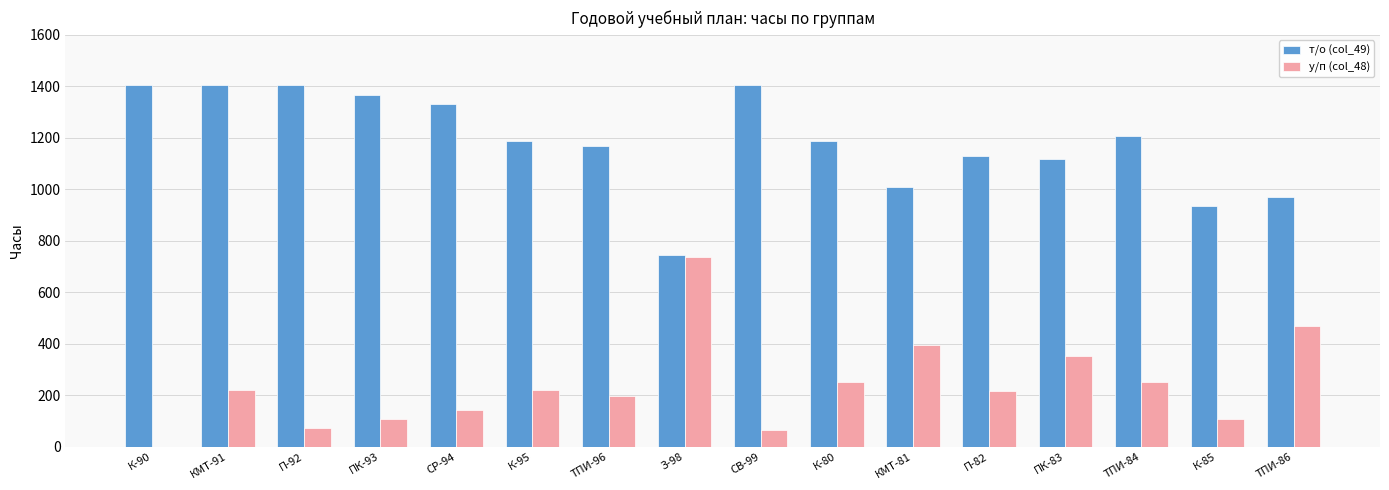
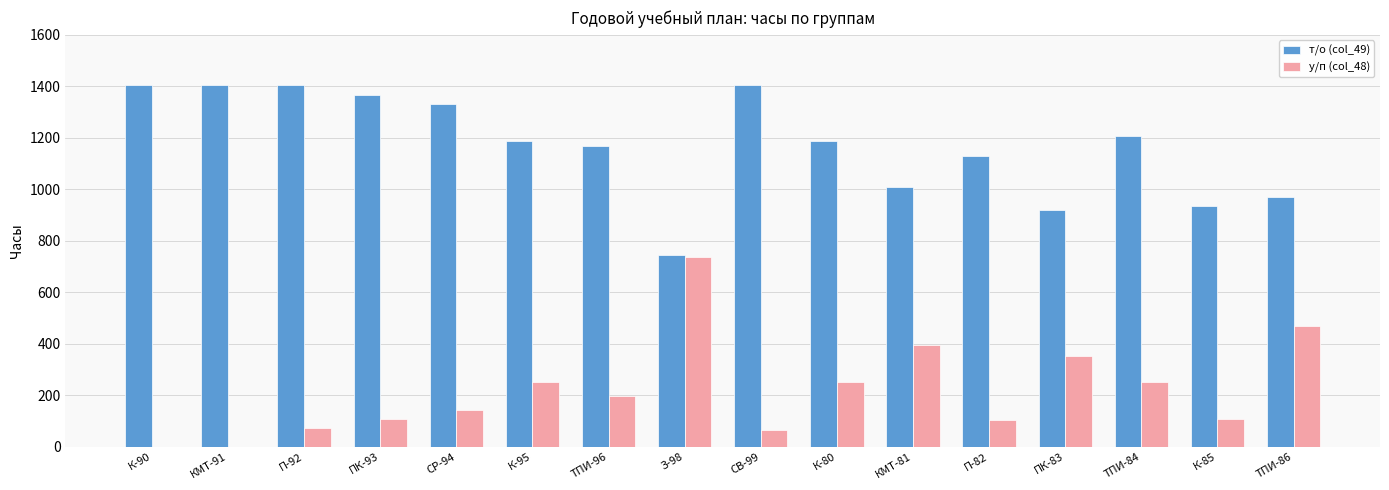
  {
    "т/о (col_49)": {
      "К-90": 1400,
      "КМТ-91": 1400,
      "П-92": 1400,
      "ПК-93": 1370,
      "СР-94": 1330,
      "К-95": 1190,
      "ТПИ-96": 1170,
      "З-98": 740,
      "СВ-99": 1400,
      "К-80": 1190,
      "КМТ-81": 1010,
      "П-82": 1130,
-     "ПК-83": 1120,
+     "ПК-83": 920,
      "ТПИ-84": 1210,
      "К-85": 940,
      "ТПИ-86": 970
    },
    "у/п (col_48)": {
      "К-90": 0,
-     "КМТ-91": 220,
+     "КМТ-91": 0,
      "П-92": 70,
      "ПК-93": 110,
      "СР-94": 140,
-     "К-95": 220,
+     "К-95": 250,
      "ТПИ-96": 200,
      "З-98": 740,
      "СВ-99": 60,
      "К-80": 250,
      "КМТ-81": 400,
-     "П-82": 220,
+     "П-82": 100,
      "ПК-83": 350,
      "ТПИ-84": 250,
      "К-85": 110,
      "ТПИ-86": 470
    }
  }
